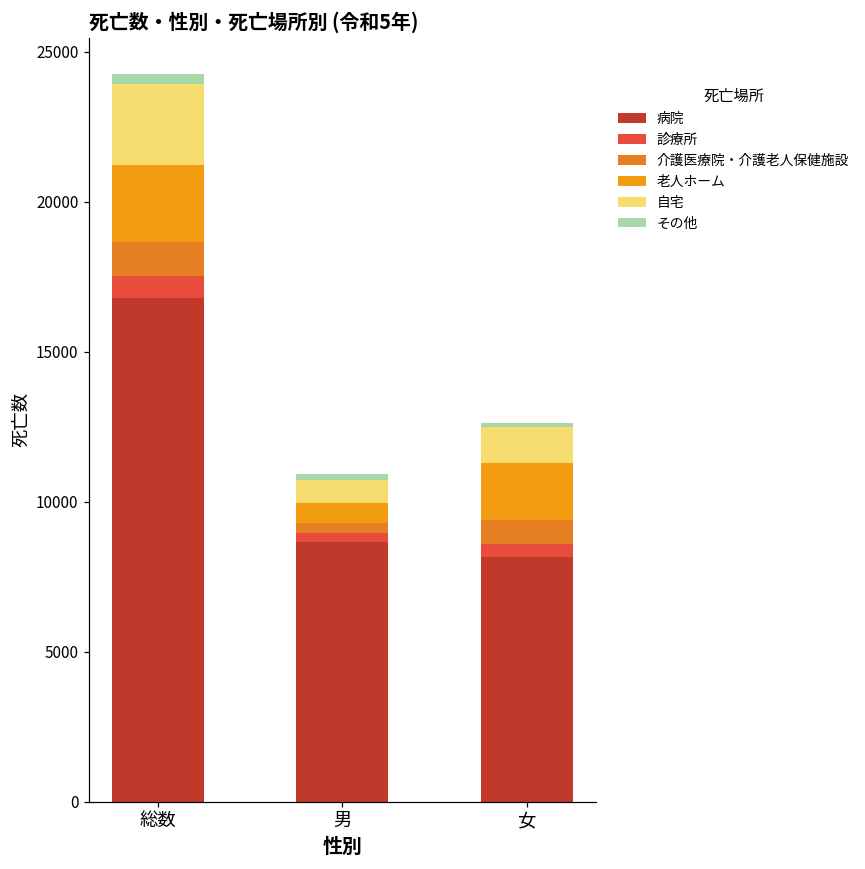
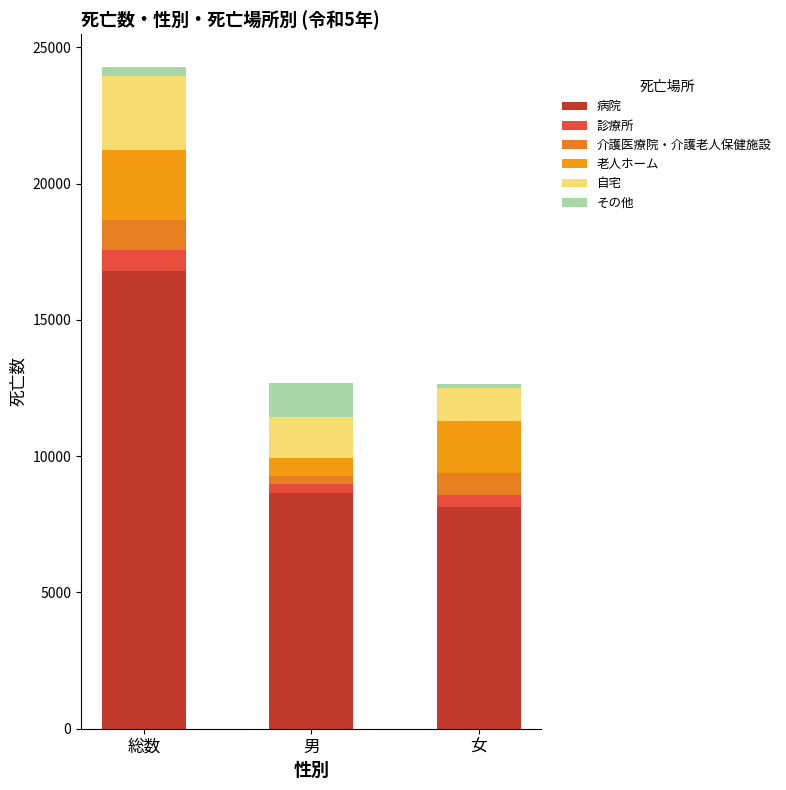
  {
    "自宅": {
      "総数": 2700,
-     "男": 800,
+     "男": 1500,
      "女": 1200
    },
    "その他": {
      "総数": 300,
-     "男": 200,
+     "男": 1300,
      "女": 100
    }
  }
